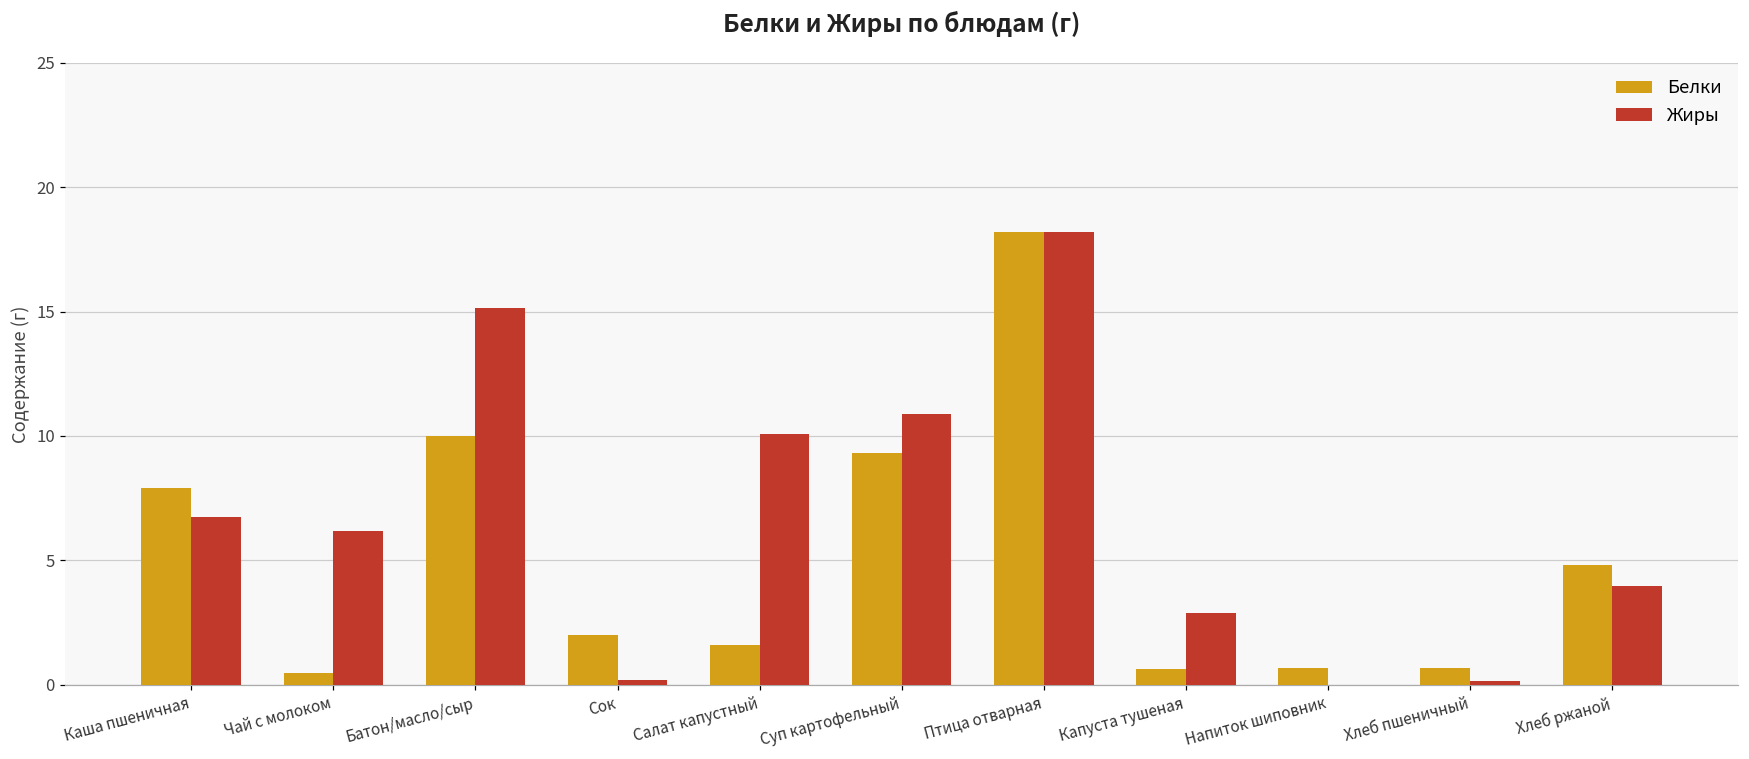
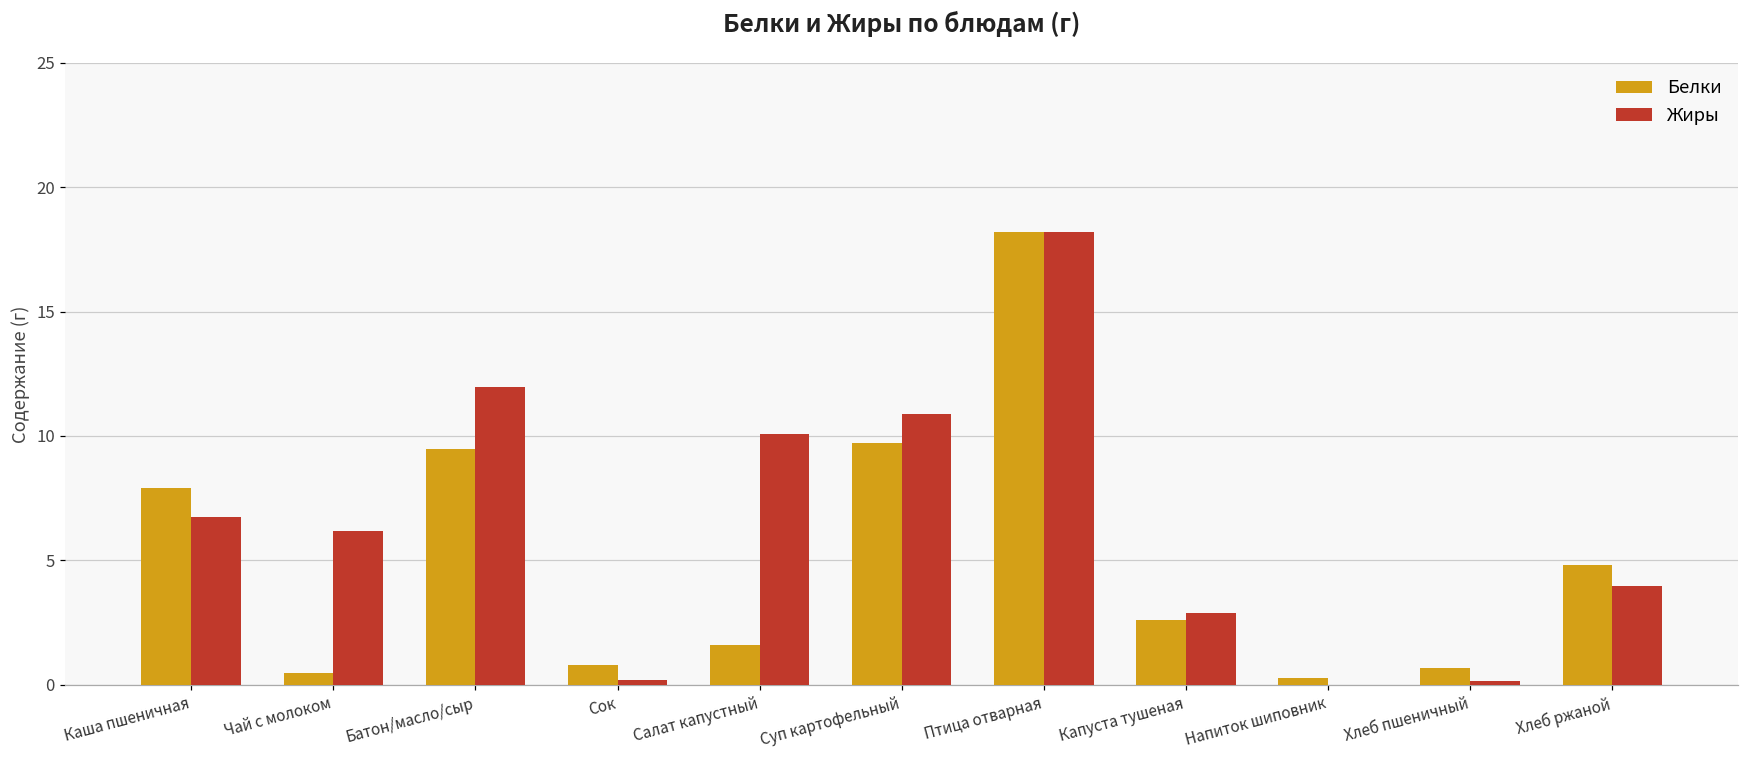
  {
    "Белки": {
      "Каша пшеничная": 7.9,
      "Чай с молоком": 0.5,
-     "Батон/масло/сыр": 10.0,
-     "Сок": 2.0,
+     "Батон/масло/сыр": 9.5,
+     "Сок": 0.8,
      "Салат капустный": 1.6,
-     "Суп картофельный": 9.3,
+     "Суп картофельный": 9.7,
      "Птица отварная": 18.2,
-     "Капуста тушеная": 0.7,
-     "Напиток шиповник": 0.7,
+     "Капуста тушеная": 2.6,
+     "Напиток шиповник": 0.3,
      "Хлеб пшеничный": 0.7,
      "Хлеб ржаной": 4.8
    },
    "Жиры": {
      "Каша пшеничная": 6.8,
      "Чай с молоком": 6.2,
-     "Батон/масло/сыр": 15.1,
+     "Батон/масло/сыр": 12.0,
      "Сок": 0.2,
      "Салат капустный": 10.1,
      "Суп картофельный": 10.9,
      "Птица отварная": 18.2,
      "Капуста тушеная": 2.9,
      "Напиток шиповник": 0.0,
      "Хлеб пшеничный": 0.2,
      "Хлеб ржаной": 4.0
    }
  }
